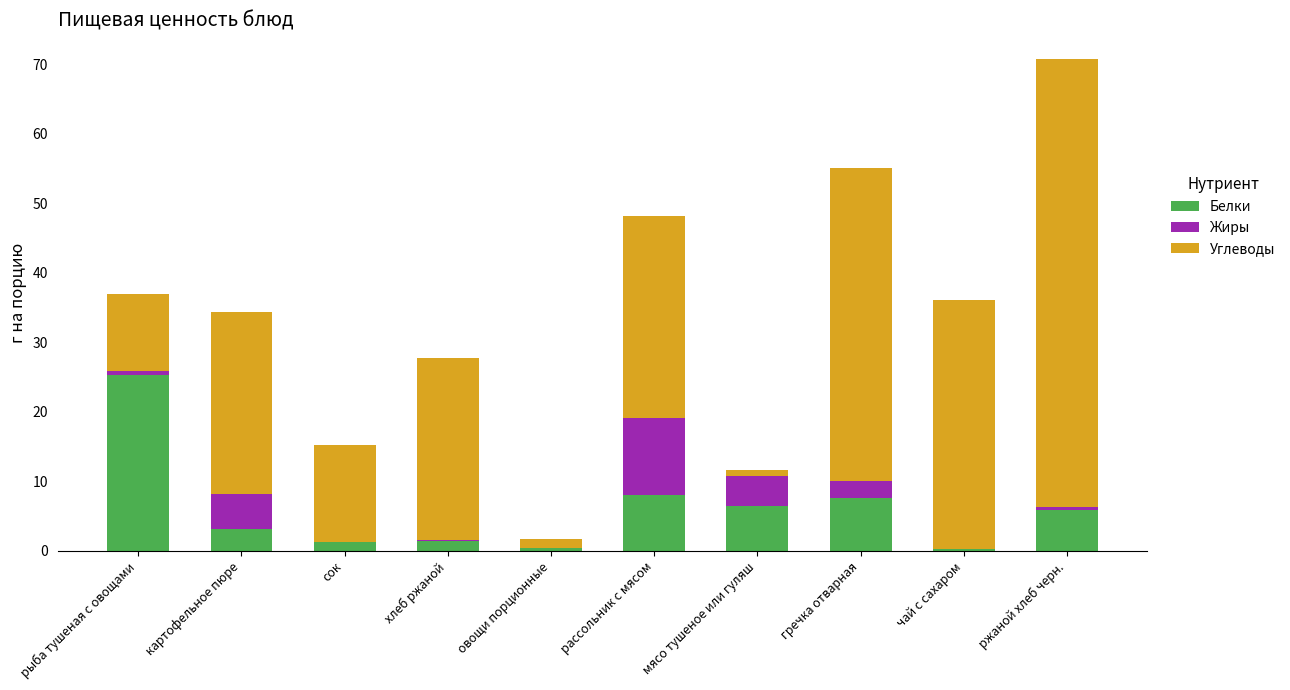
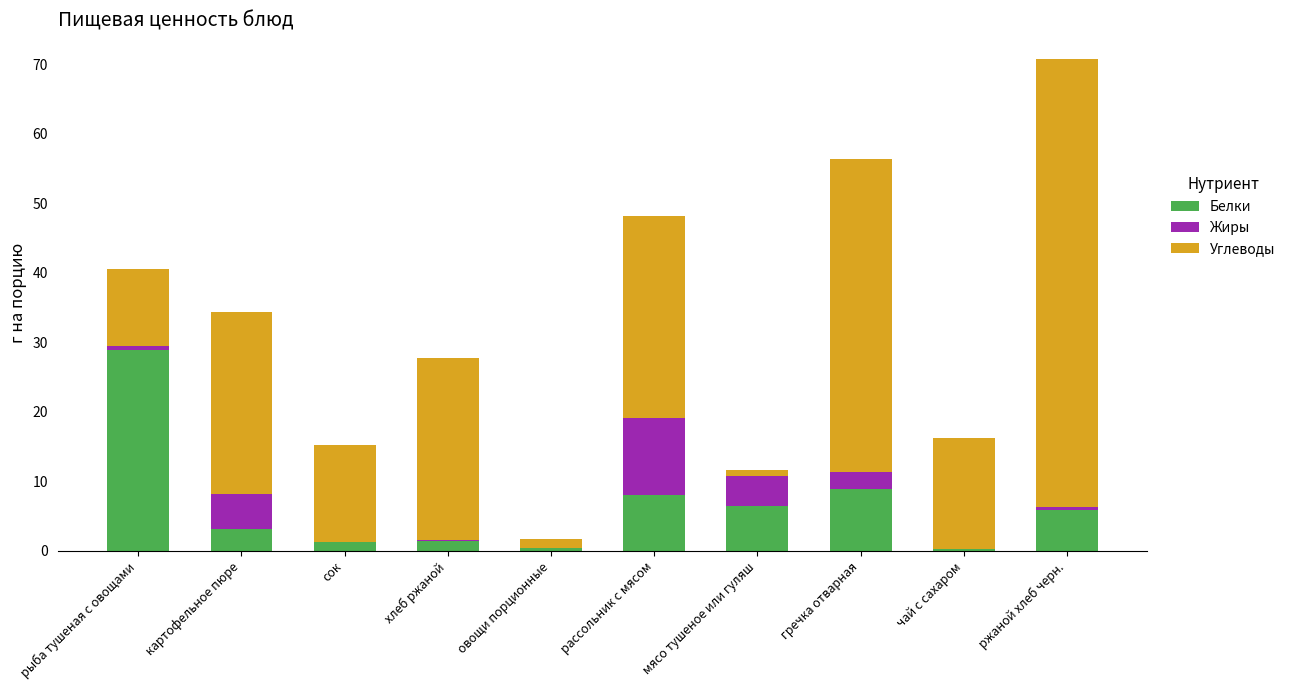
  {
    "Белки": {
-     "рыба тушеная с овощами": 25,
+     "рыба тушеная с овощами": 29,
      "картофельное пюре": 3,
      "сок": 1,
      "хлеб ржаной": 1,
      "овощи порционные": 0,
      "рассольник с мясом": 8,
      "мясо тушеное или гуляш": 7,
-     "гречка отварная": 8,
+     "гречка отварная": 9,
      "ржаной хлеб черн.": 6
    },
    "Жиры": {
      "рыба тушеная с овощами": 1,
      "картофельное пюре": 5,
      "сок": 0,
      "овощи порционные": 0,
      "рассольник с мясом": 11,
      "мясо тушеное или гуляш": 4,
      "гречка отварная": 2,
      "чай с сахаром": 0,
      "ржаной хлеб черн.": 0
    },
    "Углеводы": {
      "рыба тушеная с овощами": 11,
      "картофельное пюре": 26,
      "сок": 14,
      "хлеб ржаной": 26,
      "овощи порционные": 1,
      "рассольник с мясом": 29,
      "мясо тушеное или гуляш": 1,
      "гречка отварная": 45,
-     "чай с сахаром": 36,
+     "чай с сахаром": 16,
      "ржаной хлеб черн.": 65
    }
  }
